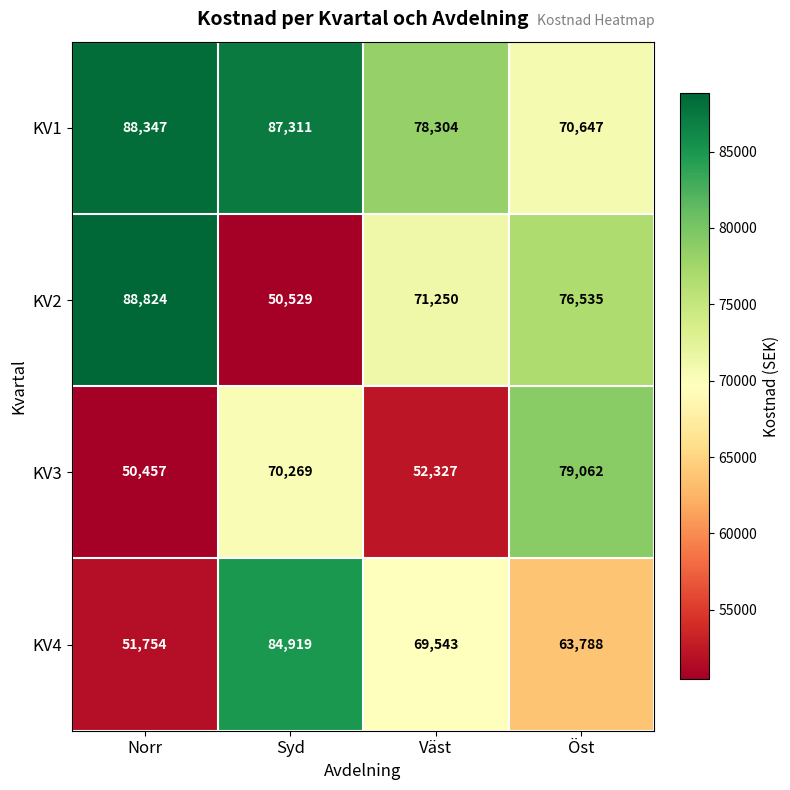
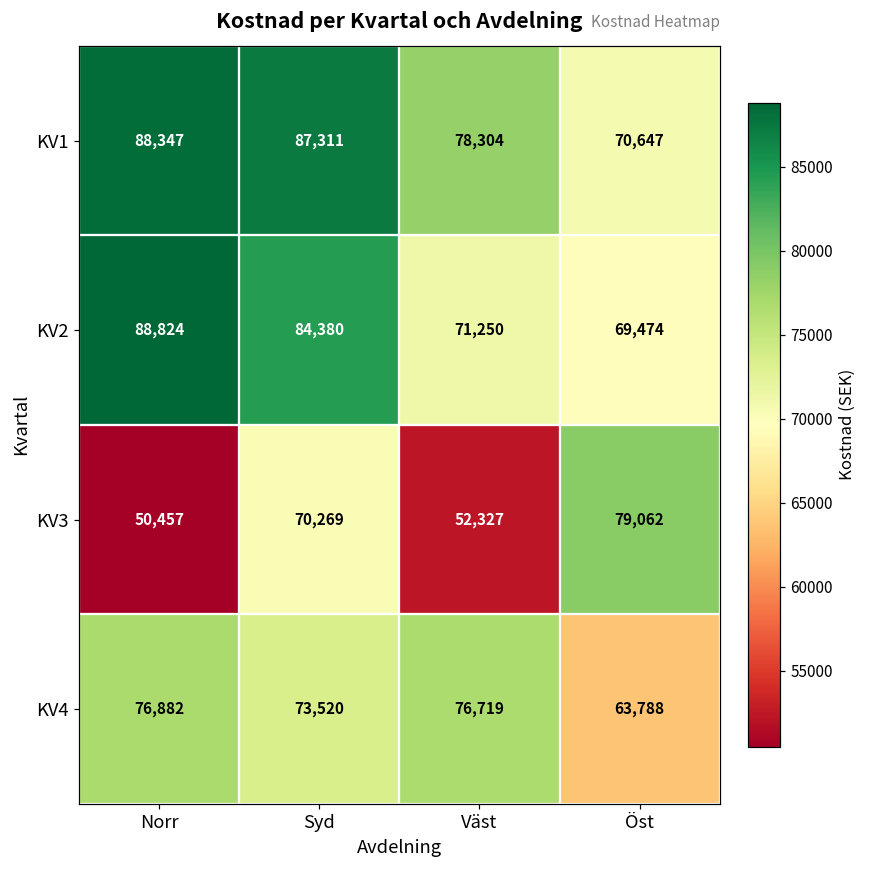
  {
    "KV1": {
      "Norr": "88,347",
      "Syd": "87,311",
      "Väst": "78,304",
      "Öst": "70,647"
    },
    "KV2": {
      "Norr": "88,824",
-     "Syd": "50,529",
+     "Syd": "84,380",
      "Väst": "71,250",
-     "Öst": "76,535"
+     "Öst": "69,474"
    },
    "KV3": {
      "Norr": "50,457",
      "Syd": "70,269",
      "Väst": "52,327",
      "Öst": "79,062"
    },
    "KV4": {
-     "Norr": "51,754",
-     "Syd": "84,919",
-     "Väst": "69,543",
+     "Norr": "76,882",
+     "Syd": "73,520",
+     "Väst": "76,719",
      "Öst": "63,788"
    }
  }
